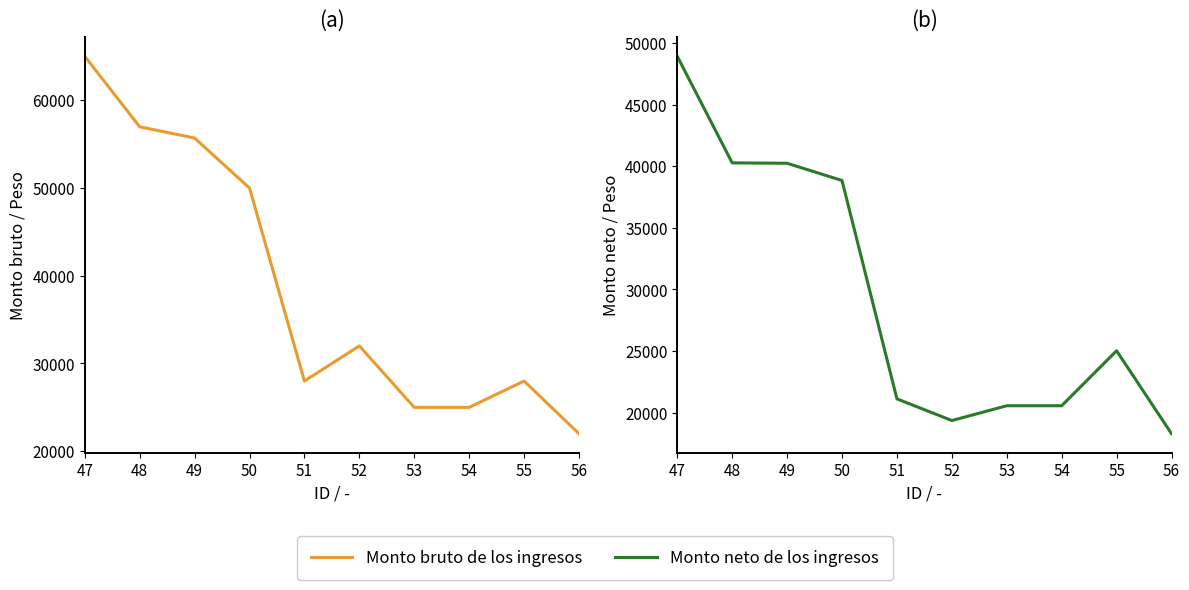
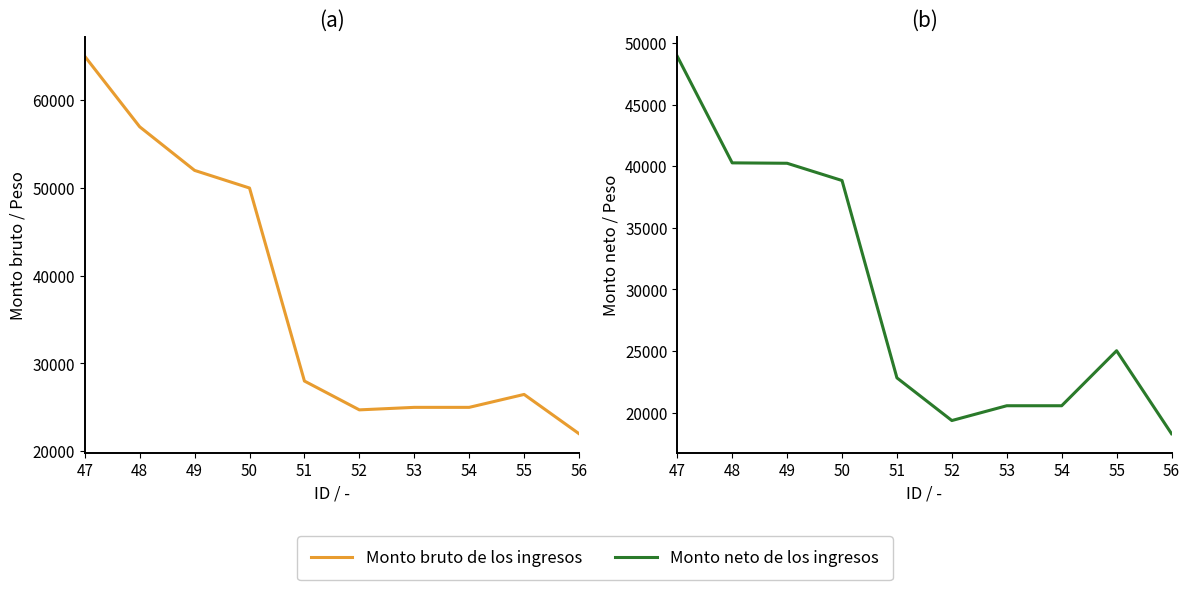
  {
    "(a)": {
      "47": 65000,
      "48": 57000,
-     "49": 56000,
+     "49": 52000,
      "50": 50000,
      "51": 28000,
-     "52": 32000,
+     "52": 25000,
      "53": 25000,
      "54": 25000,
-     "55": 28000,
+     "55": 26000,
      "56": 22000
    },
    "(b)": {
      "47": 48900,
      "48": 40300,
      "49": 40200,
      "50": 38800,
-     "51": 21100,
+     "51": 22800,
      "52": 19400,
      "53": 20600,
      "54": 20600,
      "55": 25000,
      "56": 18300
    }
  }
